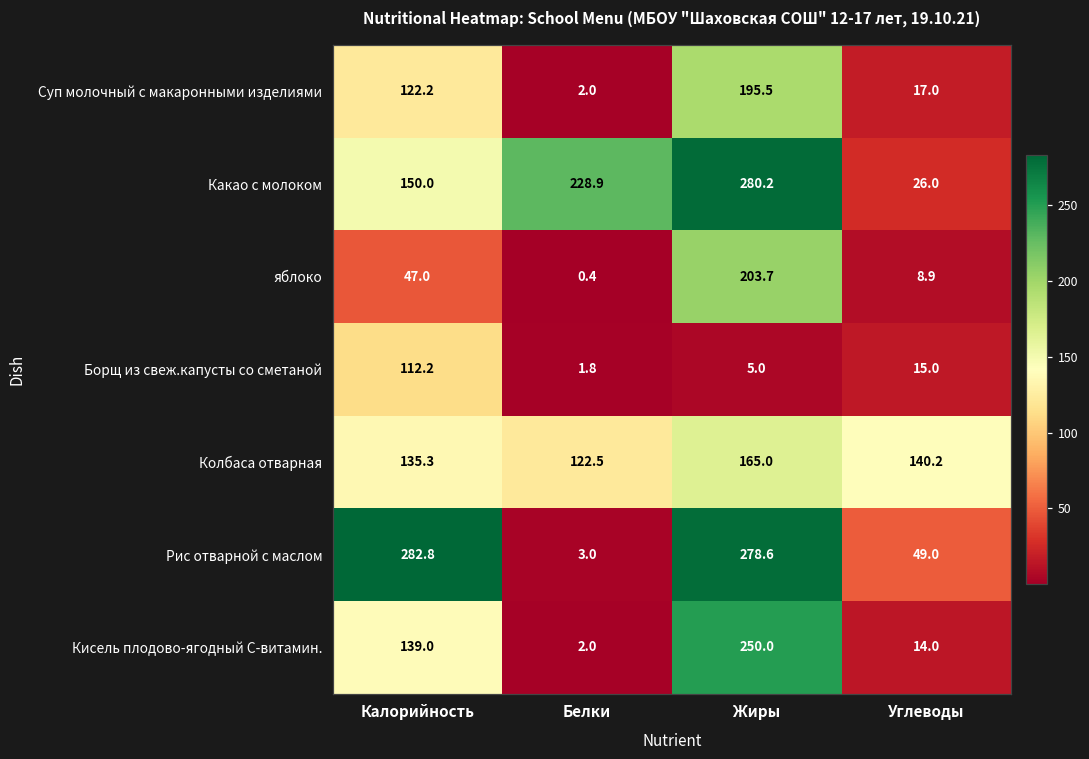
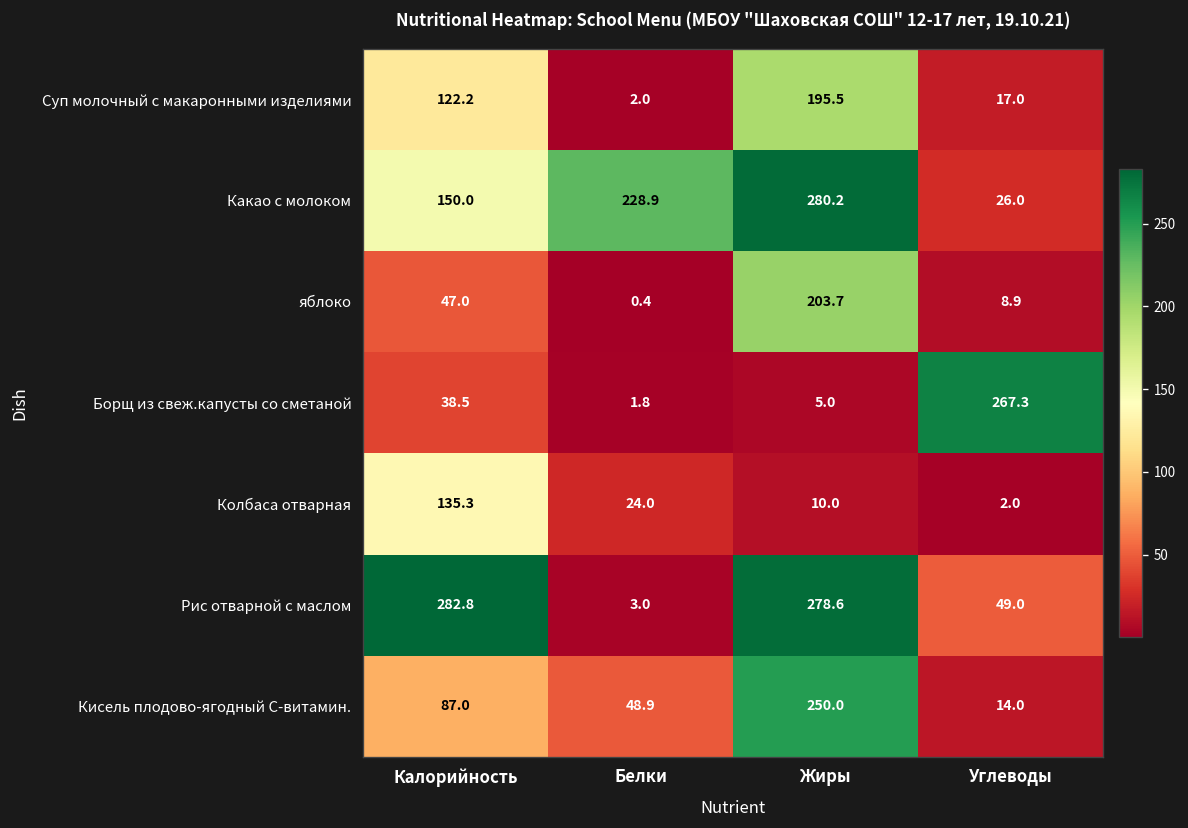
  {
    "Суп молочный с макаронными изделиями": {
      "Калорийность": 122.2,
      "Белки": 2.0,
      "Жиры": 195.5,
      "Углеводы": 17.0
    },
    "Какао с молоком": {
      "Калорийность": 150.0,
      "Белки": 228.9,
      "Жиры": 280.2,
      "Углеводы": 26.0
    },
    "яблоко": {
      "Калорийность": 47.0,
      "Белки": 0.4,
      "Жиры": 203.7,
      "Углеводы": 8.9
    },
    "Борщ из свеж.капусты со сметаной": {
-     "Калорийность": 112.2,
+     "Калорийность": 38.5,
      "Белки": 1.8,
      "Жиры": 5.0,
-     "Углеводы": 15.0
+     "Углеводы": 267.3
    },
    "Колбаса отварная": {
      "Калорийность": 135.3,
-     "Белки": 122.5,
-     "Жиры": 165.0,
-     "Углеводы": 140.2
+     "Белки": 24.0,
+     "Жиры": 10.0,
+     "Углеводы": 2.0
    },
    "Рис отварной с маслом": {
      "Калорийность": 282.8,
      "Белки": 3.0,
      "Жиры": 278.6,
      "Углеводы": 49.0
    },
    "Кисель плодово-ягодный С-витамин.": {
-     "Калорийность": 139.0,
-     "Белки": 2.0,
+     "Калорийность": 87.0,
+     "Белки": 48.9,
      "Жиры": 250.0,
      "Углеводы": 14.0
    }
  }
